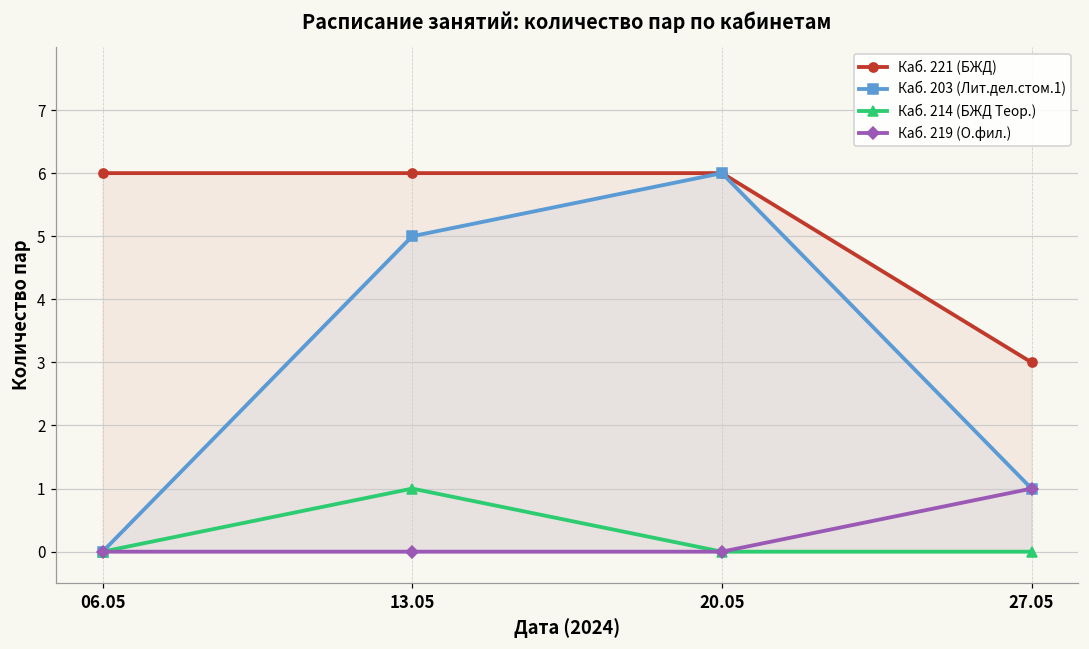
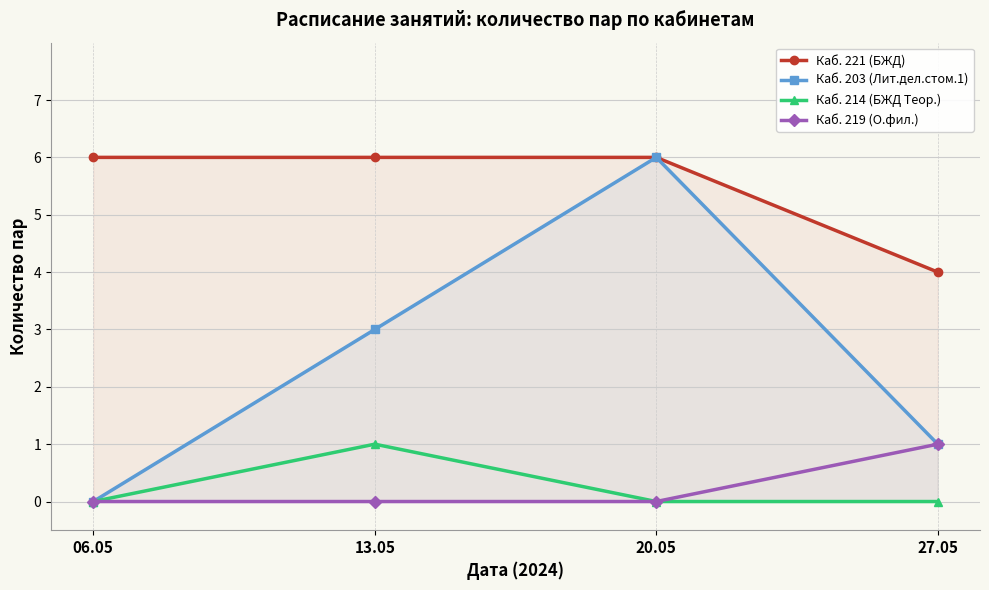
  {
    "Каб. 221 (БЖД)": {
      "06.05": 6,
      "13.05": 6,
-     "27.05": 3
+     "27.05": 4
    },
    "Каб. 203 (Лит.дел.стом.1)": {
-     "13.05": 5
+     "13.05": 3
    },
    "Каб. 214 (БЖД Теор.)": {
      "13.05": 1,
      "27.05": 0
    },
    "Каб. 219 (О.фил.)": {
      "13.05": 0
    }
  }
